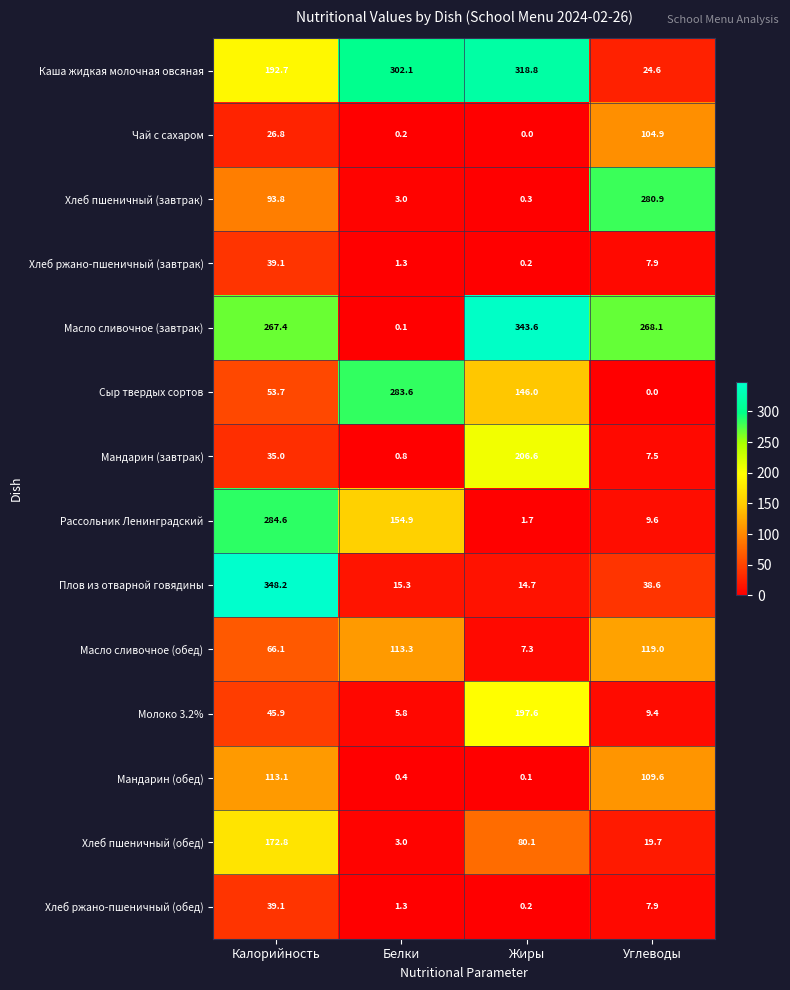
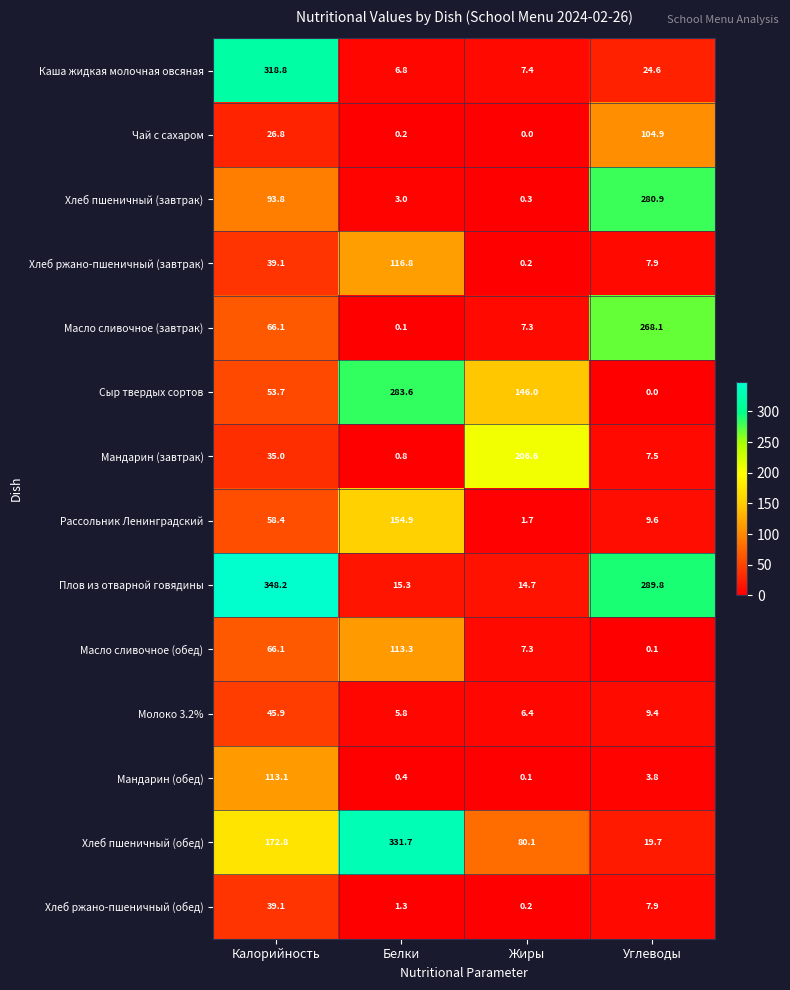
  {
    "Каша жидкая молочная овсяная": {
-     "Калорийность": 192.7,
-     "Белки": 302.1,
-     "Жиры": 318.8,
+     "Калорийность": 318.8,
+     "Белки": 6.8,
+     "Жиры": 7.4,
      "Углеводы": 24.6
    },
    "Чай с сахаром": {
      "Калорийность": 26.8,
      "Белки": 0.2,
      "Жиры": 0.0,
      "Углеводы": 104.9
    },
    "Хлеб пшеничный (завтрак)": {
      "Калорийность": 93.8,
      "Белки": 3.0,
      "Жиры": 0.3,
      "Углеводы": 280.9
    },
    "Хлеб ржано-пшеничный (завтрак)": {
      "Калорийность": 39.1,
-     "Белки": 1.3,
+     "Белки": 116.8,
      "Жиры": 0.2,
      "Углеводы": 7.9
    },
    "Масло сливочное (завтрак)": {
-     "Калорийность": 267.4,
+     "Калорийность": 66.1,
      "Белки": 0.1,
-     "Жиры": 343.6,
+     "Жиры": 7.3,
      "Углеводы": 268.1
    },
    "Сыр твердых сортов": {
      "Калорийность": 53.7,
      "Белки": 283.6,
      "Жиры": 146.0,
      "Углеводы": 0.0
    },
    "Мандарин (завтрак)": {
      "Калорийность": 35.0,
      "Белки": 0.8,
      "Жиры": 206.6,
      "Углеводы": 7.5
    },
    "Рассольник Ленинградский": {
-     "Калорийность": 284.6,
+     "Калорийность": 58.4,
      "Белки": 154.9,
      "Жиры": 1.7,
      "Углеводы": 9.6
    },
    "Плов из отварной говядины": {
      "Калорийность": 348.2,
      "Белки": 15.3,
      "Жиры": 14.7,
-     "Углеводы": 38.6
+     "Углеводы": 289.8
    },
    "Масло сливочное (обед)": {
      "Калорийность": 66.1,
      "Белки": 113.3,
      "Жиры": 7.3,
-     "Углеводы": 119.0
+     "Углеводы": 0.1
    },
    "Молоко 3.2%": {
      "Калорийность": 45.9,
      "Белки": 5.8,
-     "Жиры": 197.6,
+     "Жиры": 6.4,
      "Углеводы": 9.4
    },
    "Мандарин (обед)": {
      "Калорийность": 113.1,
      "Белки": 0.4,
      "Жиры": 0.1,
-     "Углеводы": 109.6
+     "Углеводы": 3.8
    },
    "Хлеб пшеничный (обед)": {
      "Калорийность": 172.8,
-     "Белки": 3.0,
+     "Белки": 331.7,
      "Жиры": 80.1,
      "Углеводы": 19.7
    },
    "Хлеб ржано-пшеничный (обед)": {
      "Калорийность": 39.1,
      "Белки": 1.3,
      "Жиры": 0.2,
      "Углеводы": 7.9
    }
  }
